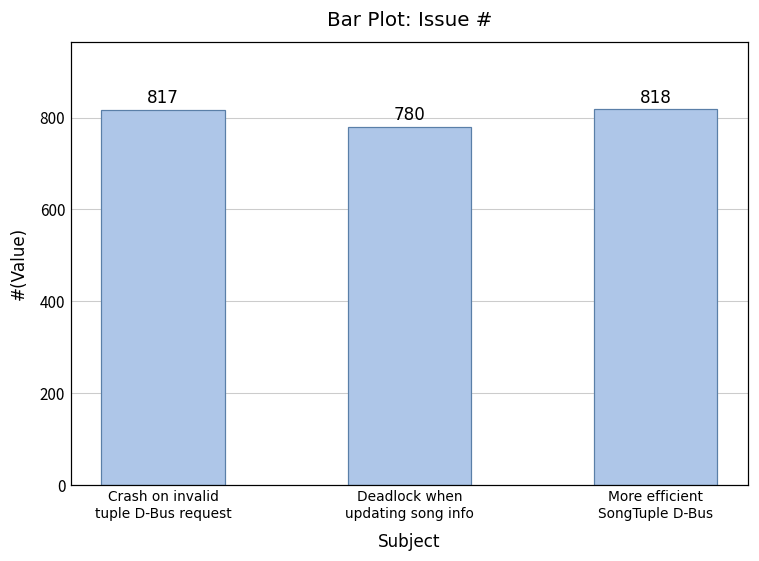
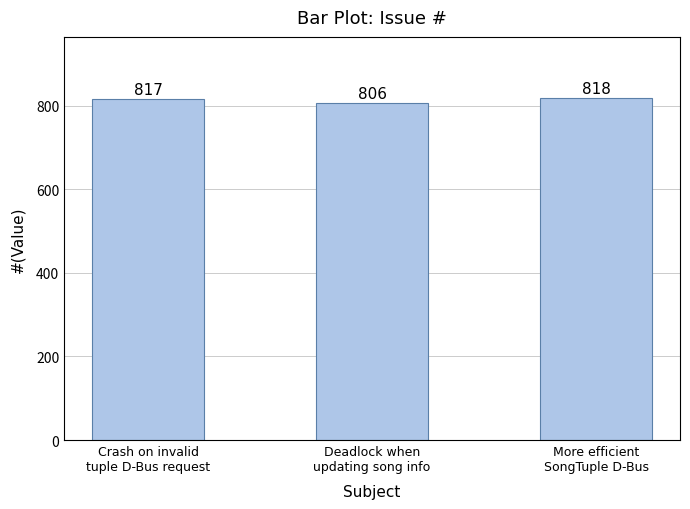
  {
    "Crash on invalid tuple D-Bus request": 817,
-   "Deadlock when updating song info": 780,
+   "Deadlock when updating song info": 806,
    "More efficient SongTuple D-Bus": 818
  }
